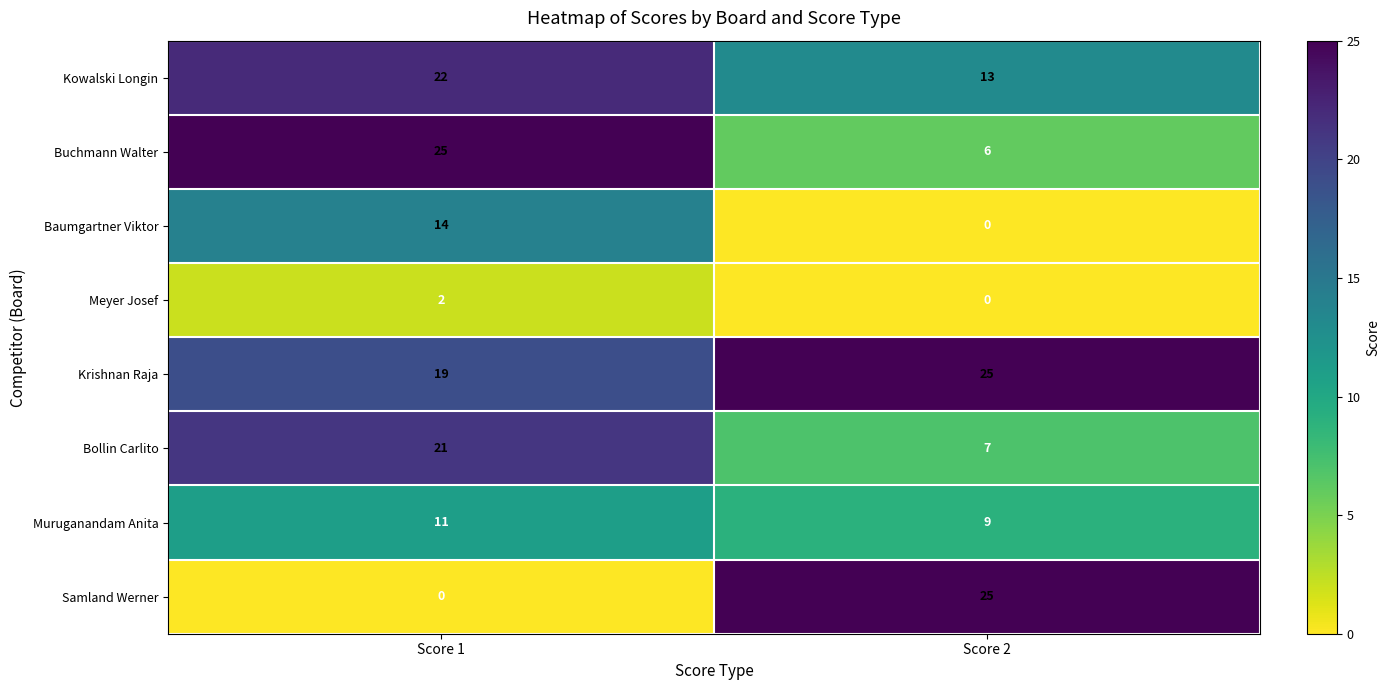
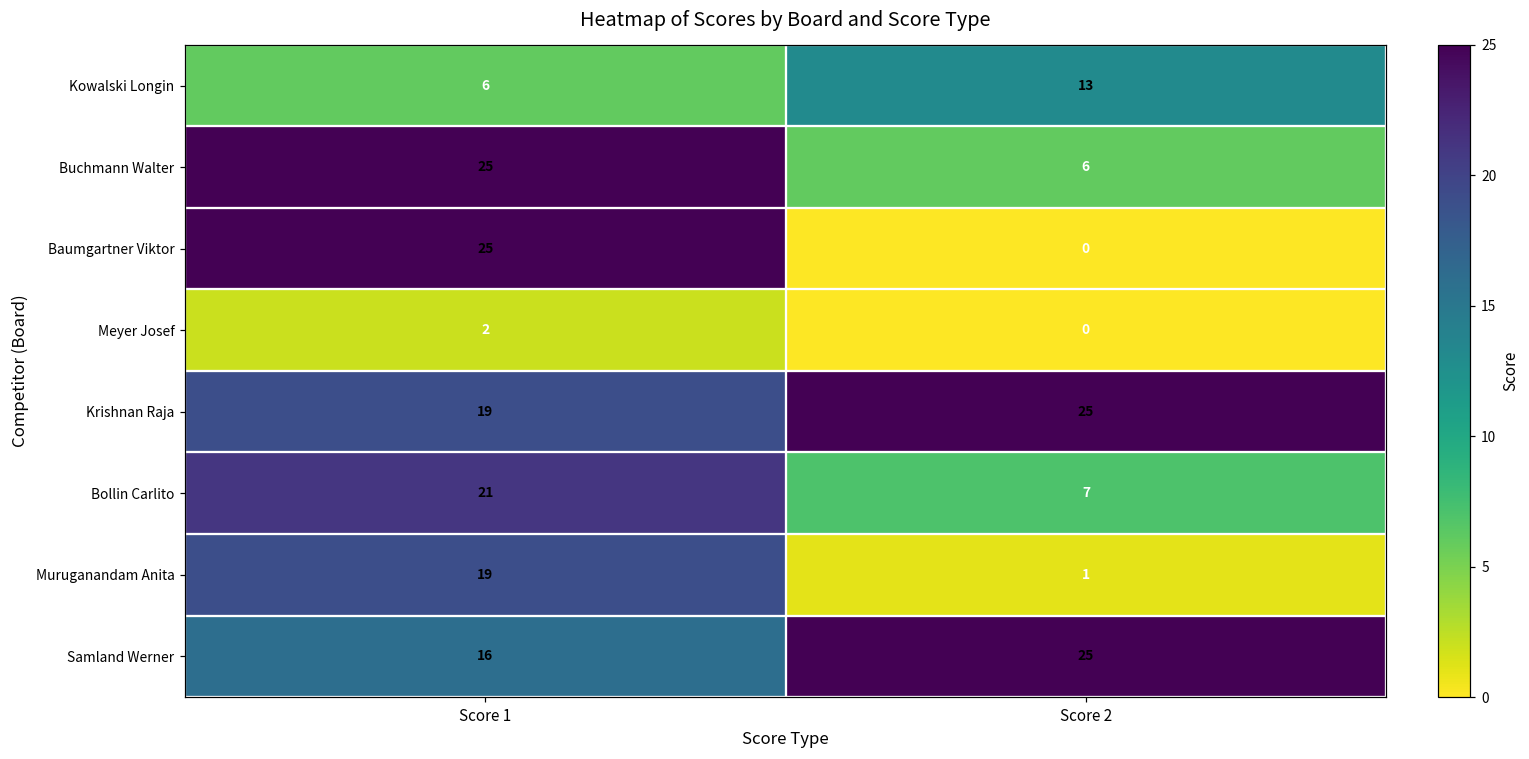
  {
    "Kowalski Longin": {
-     "Score 1": 22,
+     "Score 1": 6,
      "Score 2": 13
    },
    "Buchmann Walter": {
      "Score 1": 25,
      "Score 2": 6
    },
    "Baumgartner Viktor": {
-     "Score 1": 14,
+     "Score 1": 25,
      "Score 2": 0
    },
    "Meyer Josef": {
      "Score 1": 2,
      "Score 2": 0
    },
    "Krishnan Raja": {
      "Score 1": 19,
      "Score 2": 25
    },
    "Bollin Carlito": {
      "Score 1": 21,
      "Score 2": 7
    },
    "Muruganandam Anita": {
-     "Score 1": 11,
-     "Score 2": 9
+     "Score 1": 19,
+     "Score 2": 1
    },
    "Samland Werner": {
-     "Score 1": 0,
+     "Score 1": 16,
      "Score 2": 25
    }
  }
